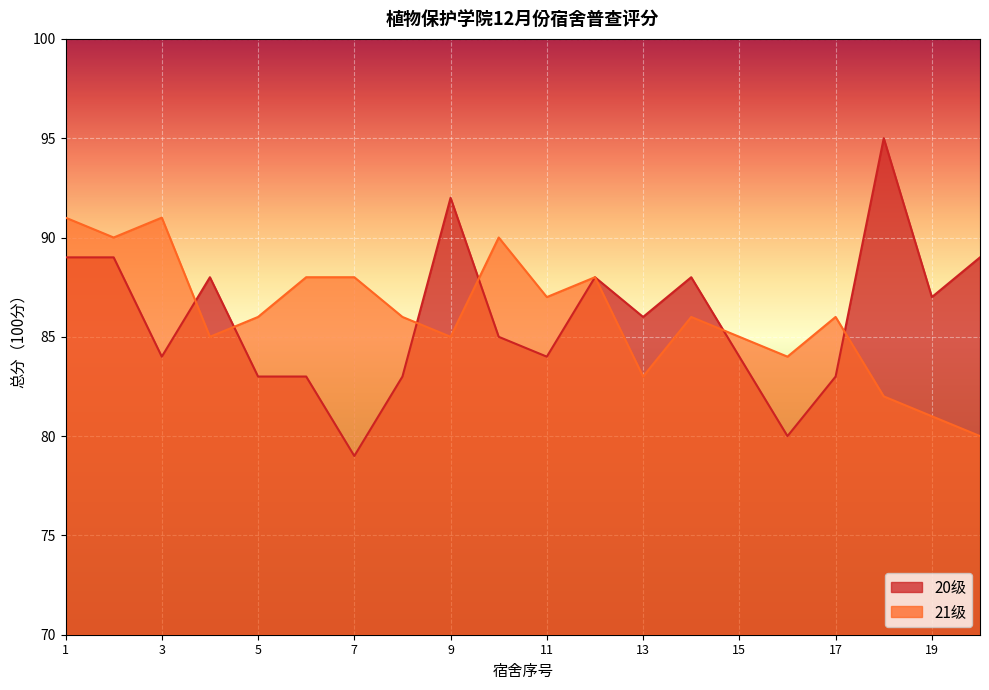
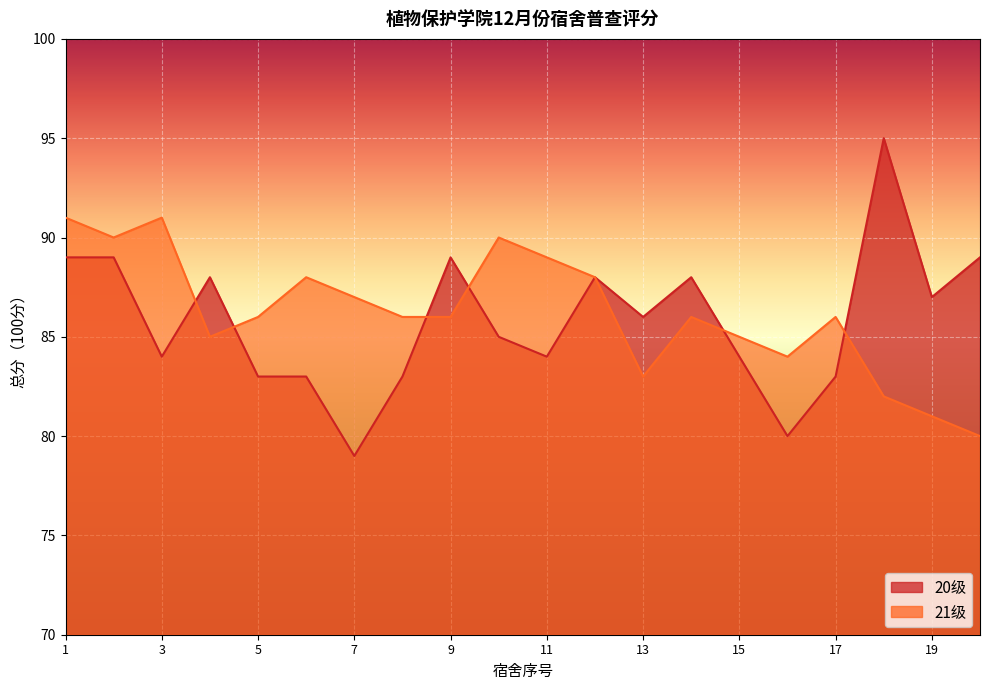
  {
    "20级": {
      "1": 89,
      "3": 84,
      "5": 83,
      "7": 79,
-     "9": 92,
+     "9": 89,
      "11": 84,
      "13": 86,
      "15": 84,
      "17": 83,
      "19": 87
    },
    "21级": {
      "1": 91,
      "3": 91,
      "5": 86,
-     "7": 88,
-     "9": 85,
-     "11": 87,
+     "7": 87,
+     "9": 86,
+     "11": 89,
      "13": 83,
      "15": 85,
      "17": 86,
      "19": 81
    }
  }
